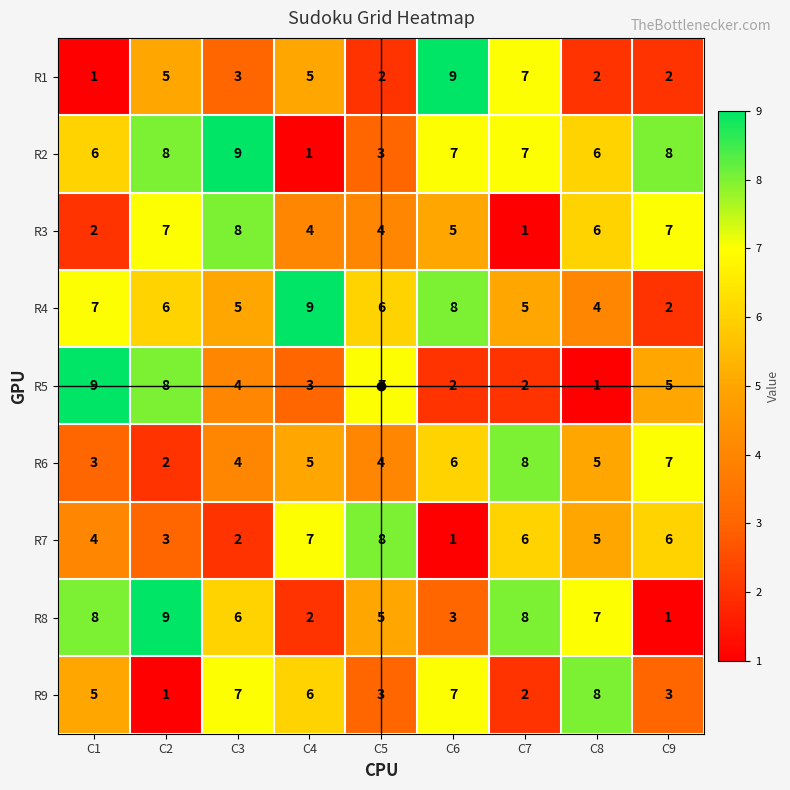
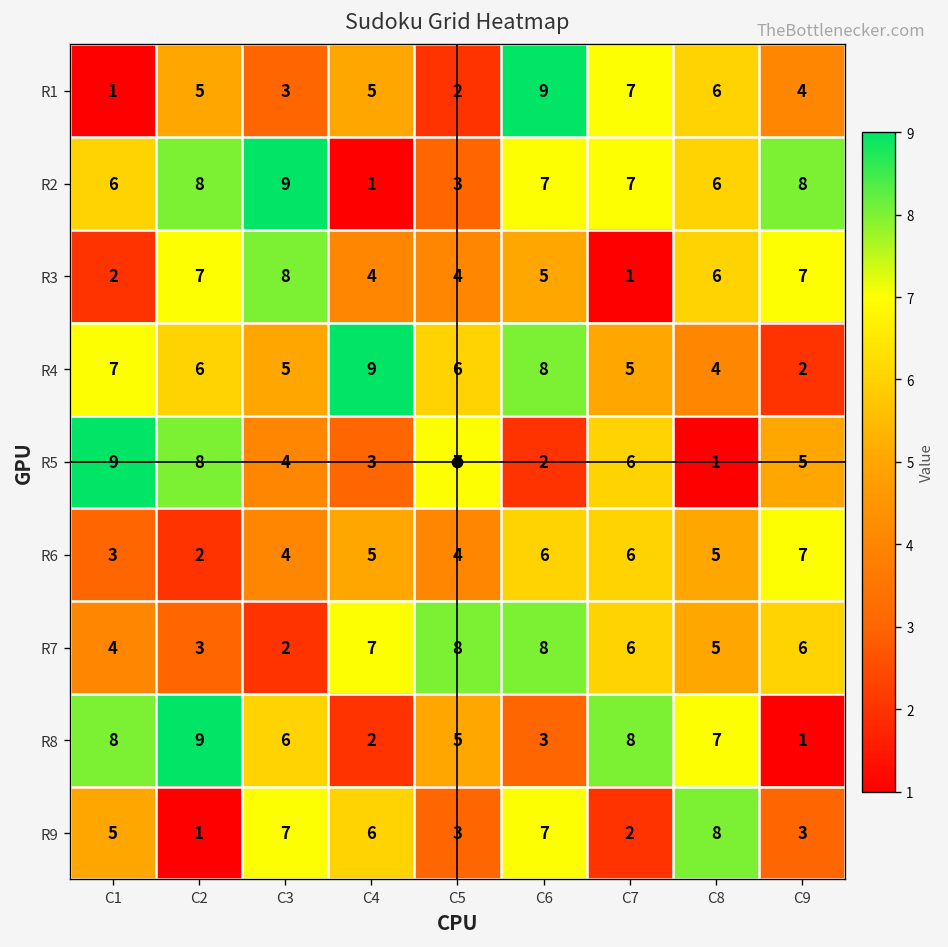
  {
    "R1": {
      "C1": 1,
      "C2": 5,
      "C3": 3,
      "C4": 5,
      "C5": 2,
      "C6": 9,
      "C7": 7,
-     "C8": 2,
-     "C9": 2
+     "C8": 6,
+     "C9": 4
    },
    "R2": {
      "C1": 6,
      "C2": 8,
      "C3": 9,
      "C4": 1,
      "C5": 3,
      "C6": 7,
      "C7": 7,
      "C8": 6,
      "C9": 8
    },
    "R3": {
      "C1": 2,
      "C2": 7,
      "C3": 8,
      "C4": 4,
      "C5": 4,
      "C6": 5,
      "C7": 1,
      "C8": 6,
      "C9": 7
    },
    "R4": {
      "C1": 7,
      "C2": 6,
      "C3": 5,
      "C4": 9,
      "C5": 6,
      "C6": 8,
      "C7": 5,
      "C8": 4,
      "C9": 2
    },
    "R5": {
      "C1": 9,
      "C2": 8,
      "C3": 4,
      "C4": 3,
      "C6": 2,
-     "C7": 2,
+     "C7": 6,
      "C8": 1,
      "C9": 5
    },
    "R6": {
      "C1": 3,
      "C2": 2,
      "C3": 4,
      "C4": 5,
      "C5": 4,
      "C6": 6,
-     "C7": 8,
+     "C7": 6,
      "C8": 5,
      "C9": 7
    },
    "R7": {
      "C1": 4,
      "C2": 3,
      "C3": 2,
      "C4": 7,
      "C5": 8,
-     "C6": 1,
+     "C6": 8,
      "C7": 6,
      "C8": 5,
      "C9": 6
    },
    "R8": {
      "C1": 8,
      "C2": 9,
      "C3": 6,
      "C4": 2,
      "C5": 5,
      "C6": 3,
      "C7": 8,
      "C8": 7,
      "C9": 1
    },
    "R9": {
      "C1": 5,
      "C2": 1,
      "C3": 7,
      "C4": 6,
      "C5": 3,
      "C6": 7,
      "C7": 2,
      "C8": 8,
      "C9": 3
    }
  }
